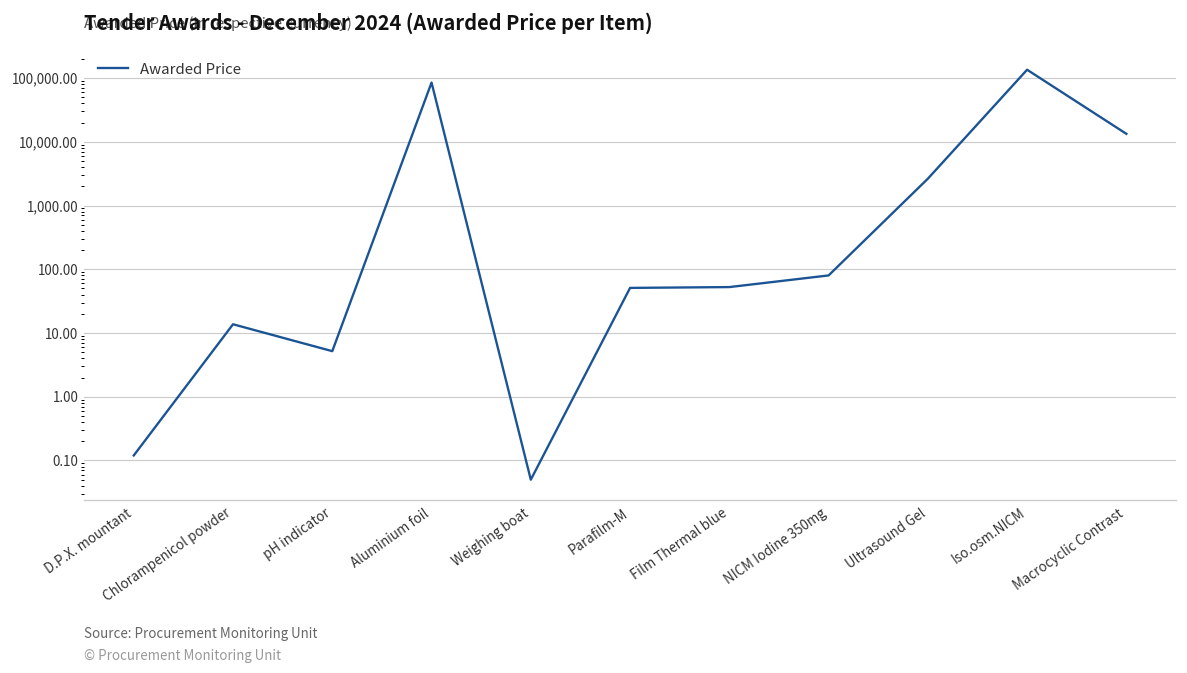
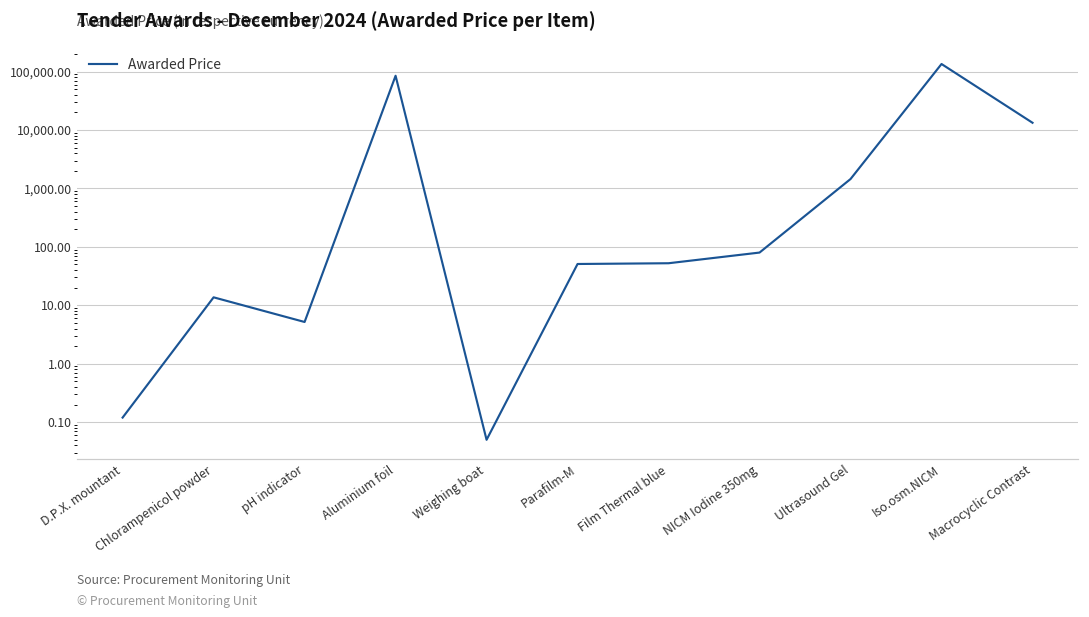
  {
    "D.P.X. mountant": "0.12",
    "Chlorampenicol powder": "14",
    "pH indicator": "5",
    "Aluminium foil": "80,000",
    "Weighing boat": "0.05",
    "Parafilm-M": "50",
    "Film Thermal blue": "50",
    "NICM Iodine 350mg": "80",
-   "Ultrasound Gel": "3,000",
+   "Ultrasound Gel": "1,500",
    "Iso.osm.NICM": "130,000",
    "Macrocyclic Contrast": "13,000"
  }
